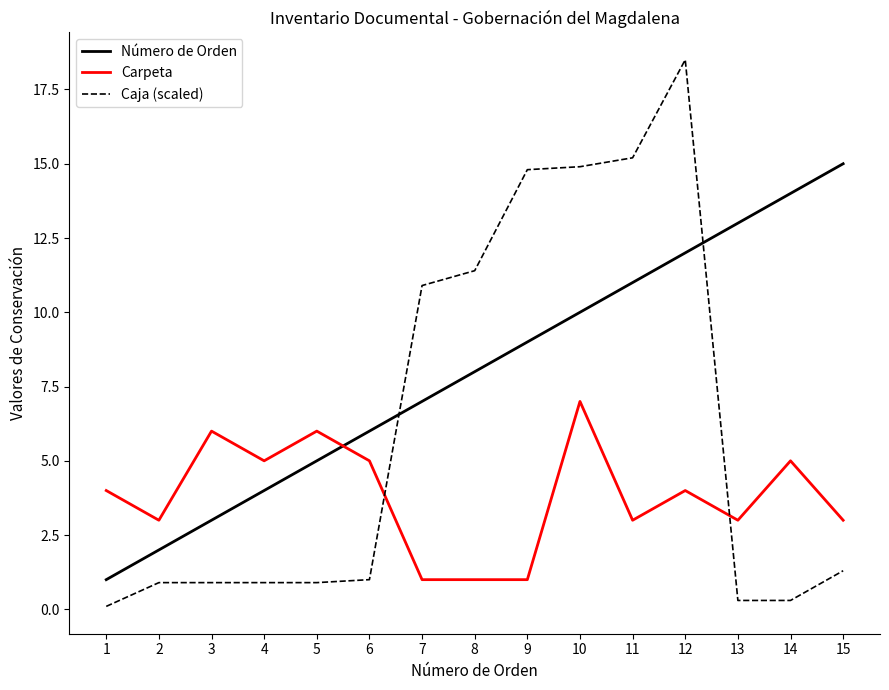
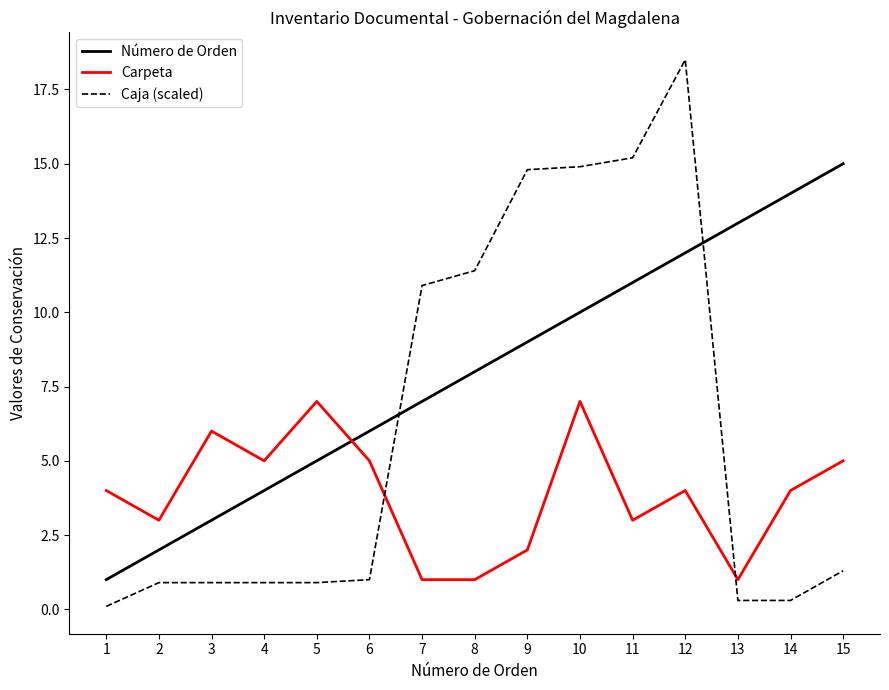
  {
    "Carpeta": {
      "1": 4,
      "2": 3,
      "3": 6,
      "4": 5,
-     "5": 6,
+     "5": 7,
      "6": 5,
      "7": 1,
      "8": 1,
-     "9": 1,
+     "9": 2,
      "10": 7,
      "11": 3,
      "12": 4,
-     "13": 3,
-     "14": 5,
-     "15": 3
+     "13": 1,
+     "14": 4,
+     "15": 5
    }
  }
